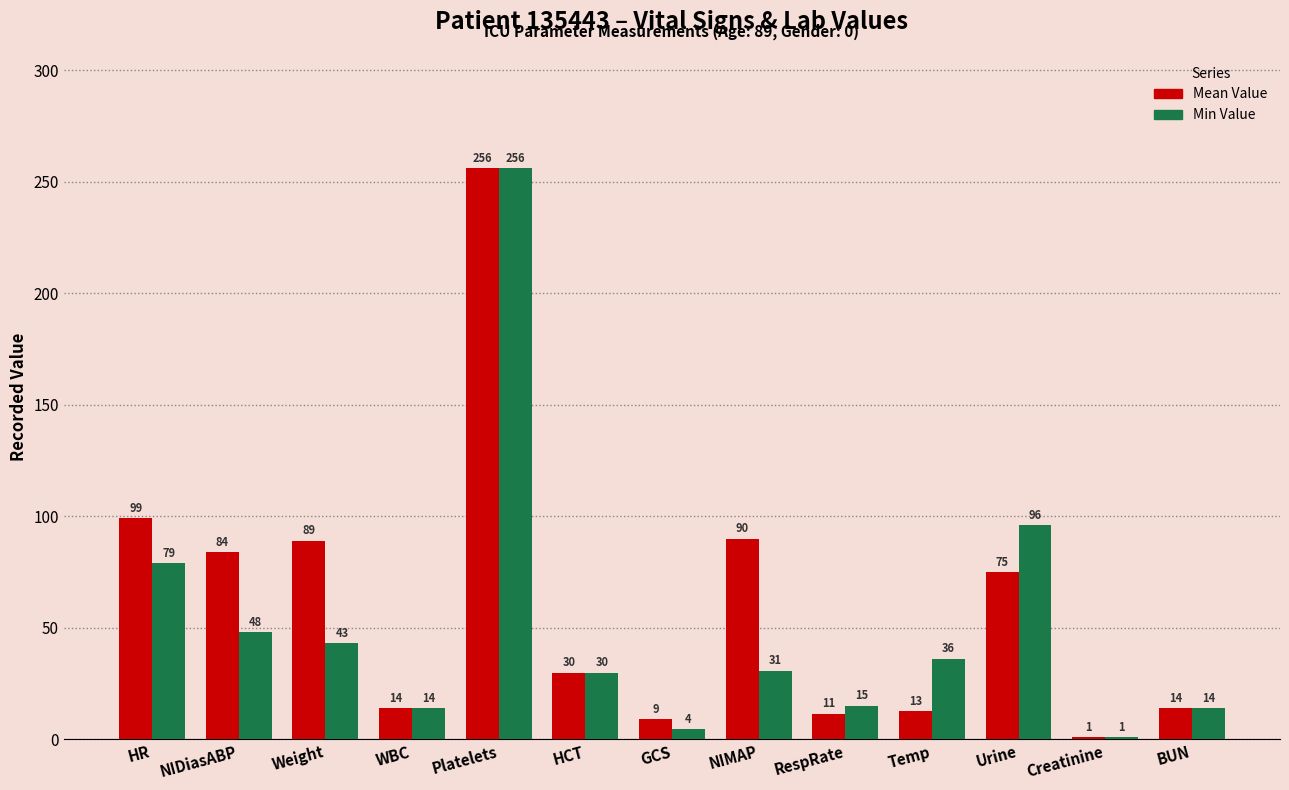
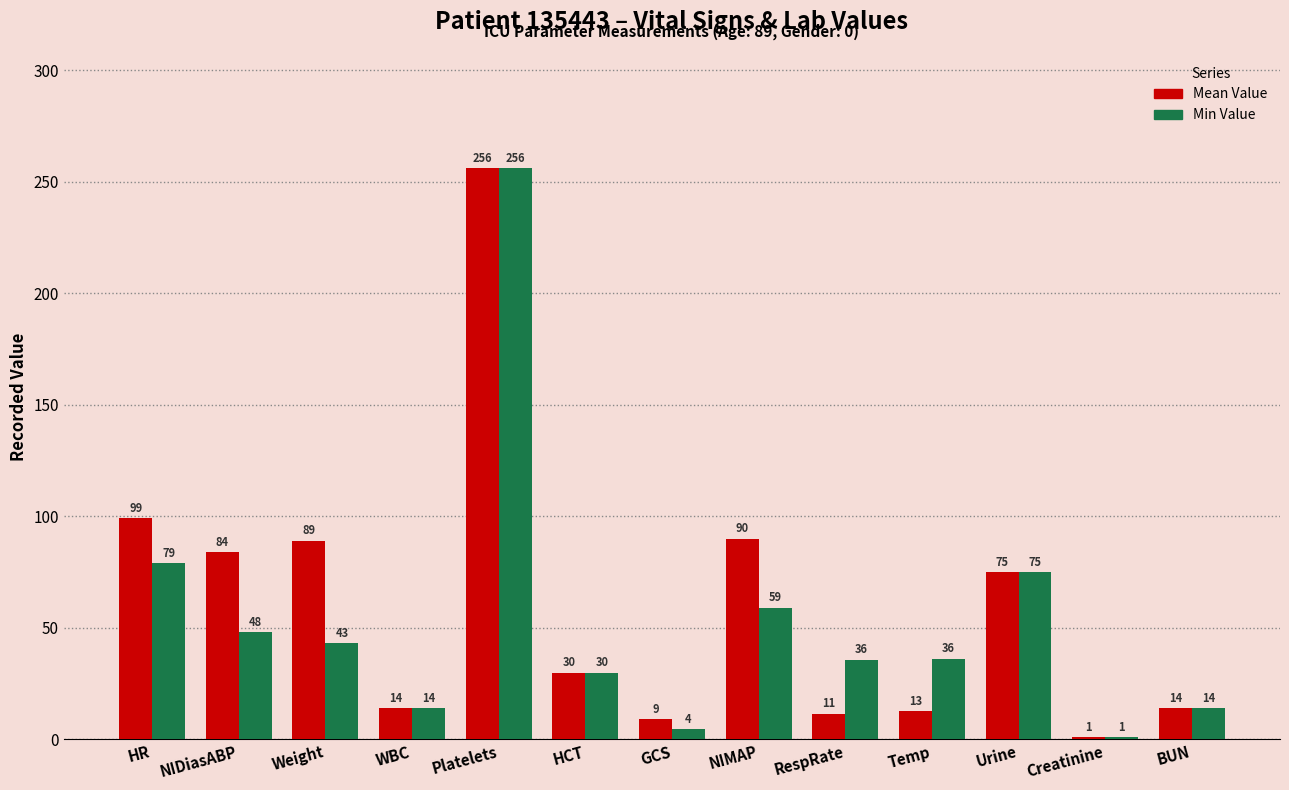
  {
    "Mean Value": {
      "HR": 99,
      "NIDiasABP": 84,
      "Weight": 89,
      "WBC": 14,
      "Platelets": 256,
      "HCT": 30,
      "GCS": 9,
      "NIMAP": 90,
      "RespRate": 11,
      "Temp": 13,
      "Urine": 75,
      "Creatinine": 1,
      "BUN": 14
    },
    "Min Value": {
      "HR": 79,
      "NIDiasABP": 48,
      "Weight": 43,
      "WBC": 14,
      "Platelets": 256,
      "HCT": 30,
      "GCS": 4,
-     "NIMAP": 31,
-     "RespRate": 15,
+     "NIMAP": 59,
+     "RespRate": 36,
      "Temp": 36,
-     "Urine": 96,
+     "Urine": 75,
      "Creatinine": 1,
      "BUN": 14
    }
  }
